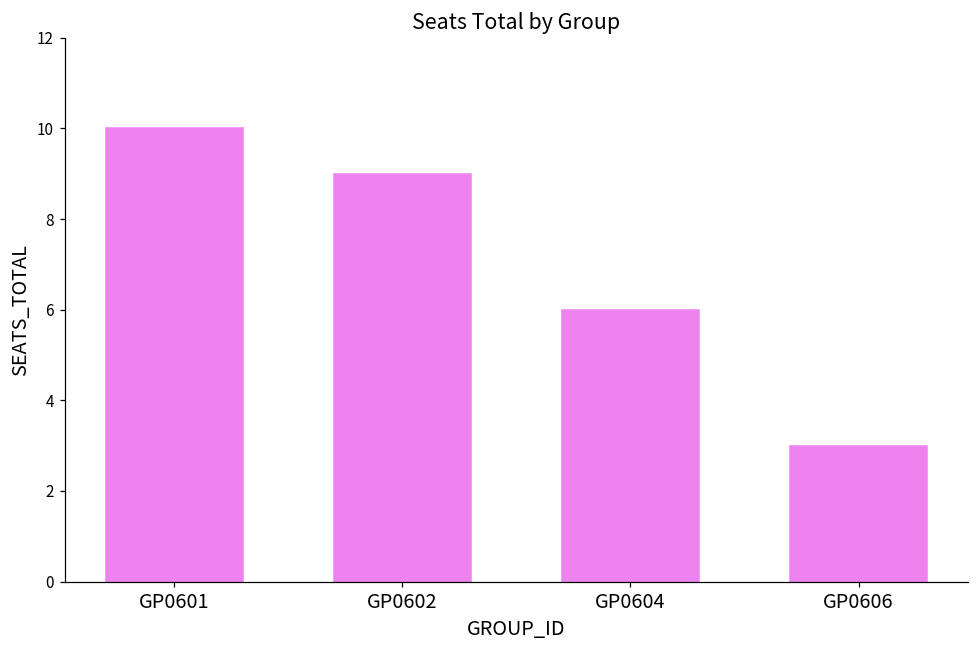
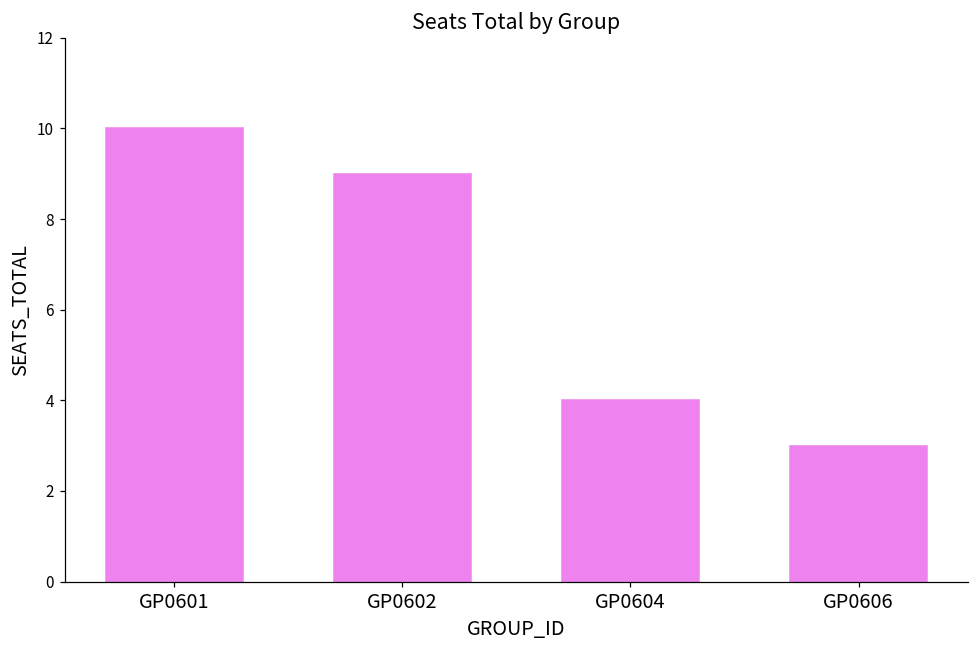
  {
    "GP0601": 10,
    "GP0602": 9,
-   "GP0604": 6,
+   "GP0604": 4,
    "GP0606": 3
  }
